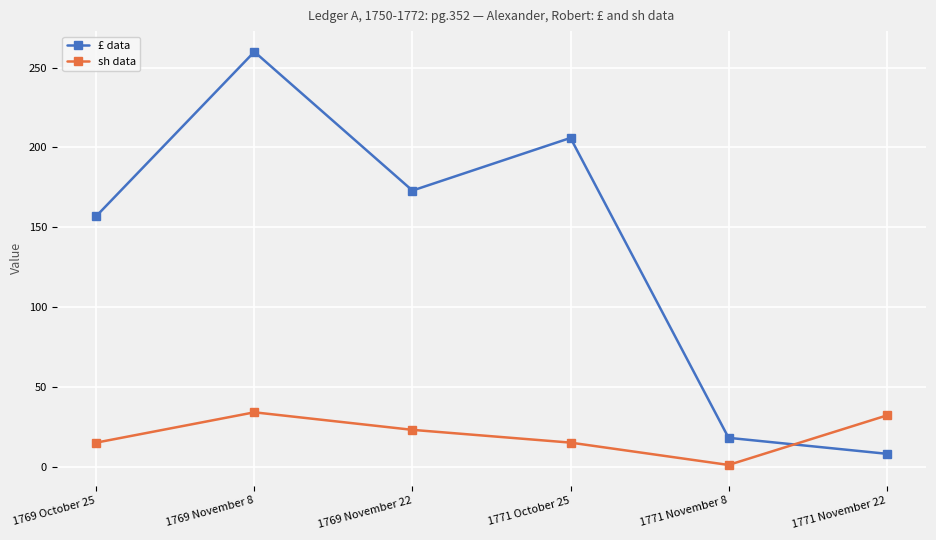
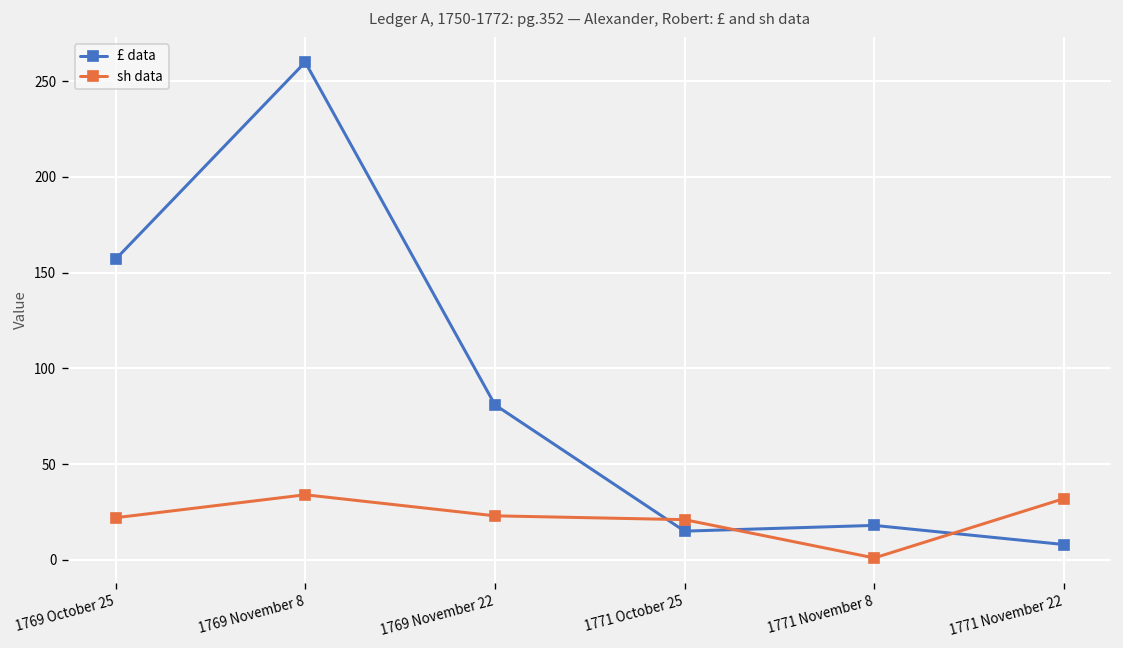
  {
    "£ data": {
      "1769 October 25": 157,
      "1769 November 8": 260,
-     "1769 November 22": 173,
-     "1771 October 25": 206,
+     "1769 November 22": 81,
+     "1771 October 25": 15,
      "1771 November 8": 18,
      "1771 November 22": 8
    },
    "sh data": {
-     "1769 October 25": 15,
+     "1769 October 25": 22,
      "1769 November 8": 34,
      "1769 November 22": 23,
-     "1771 October 25": 15,
+     "1771 October 25": 21,
      "1771 November 8": 1,
      "1771 November 22": 32
    }
  }
